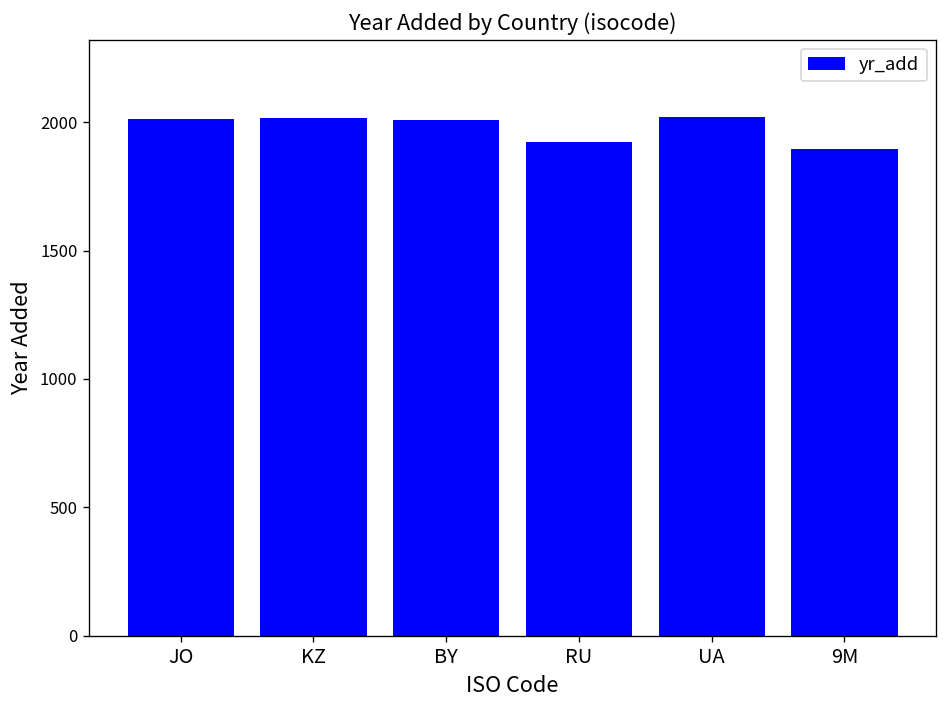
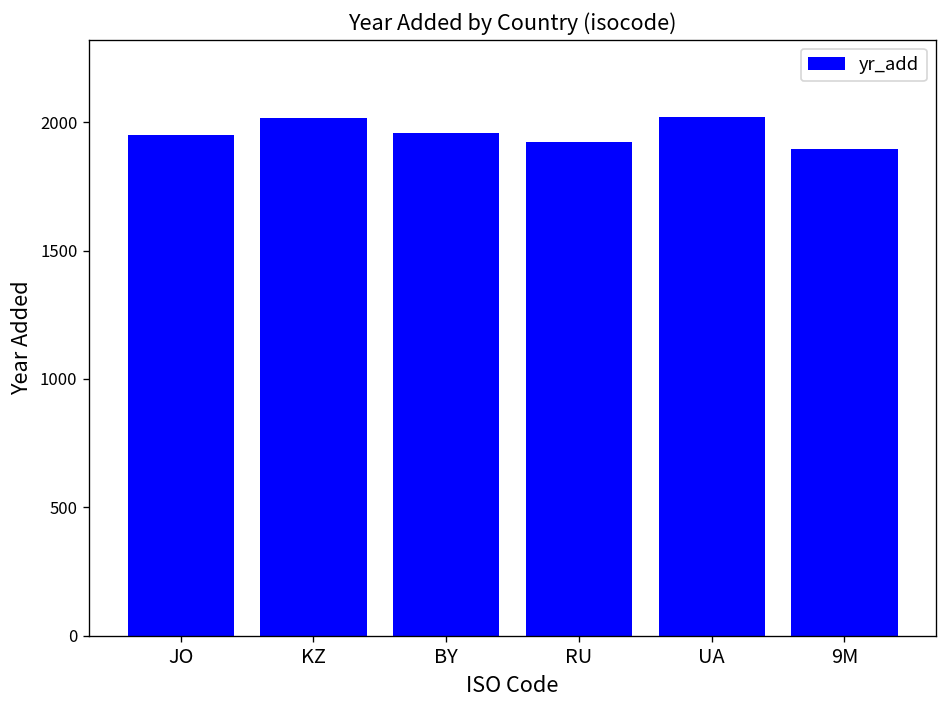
  {
-   "JO": 2010,
+   "JO": 1950,
    "KZ": 2020,
-   "BY": 2010,
+   "BY": 1960,
    "RU": 1920,
    "UA": 2020,
    "9M": 1900
  }
